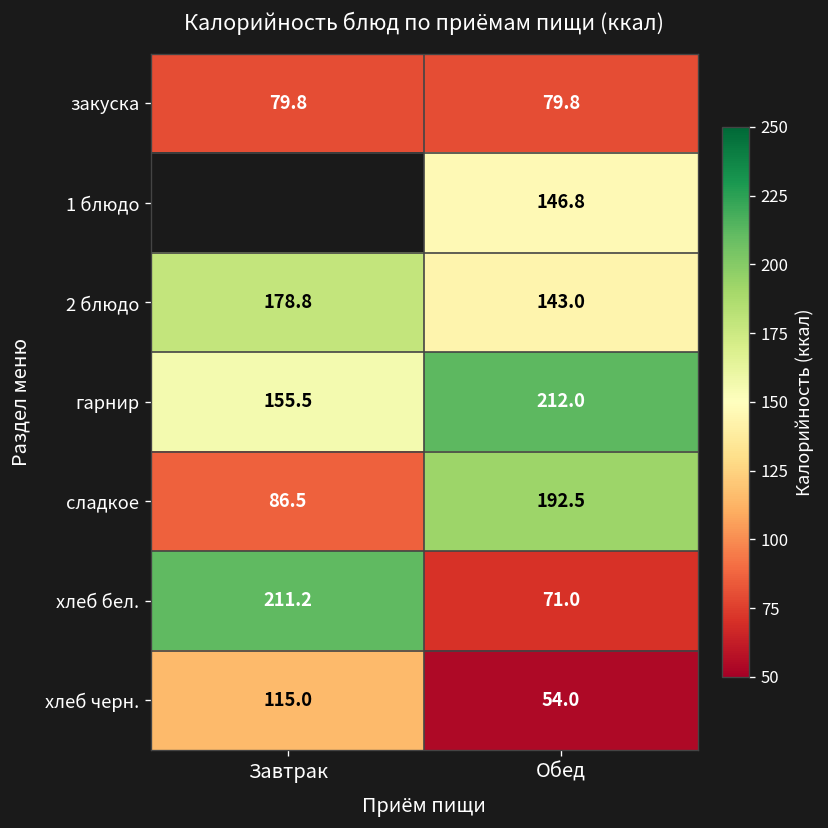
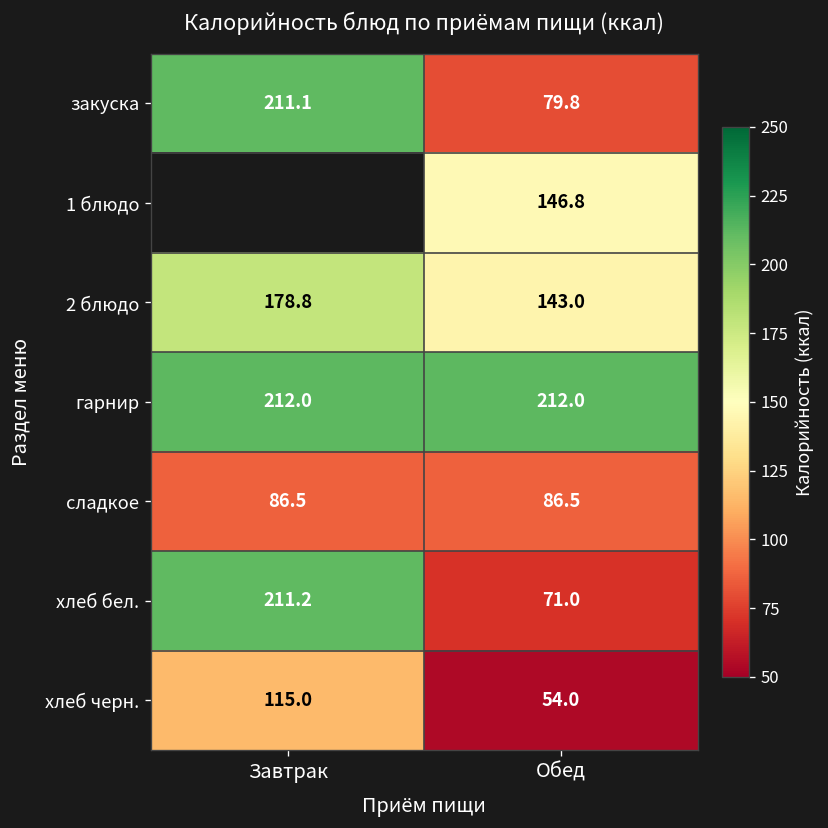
  {
    "закуска": {
-     "Завтрак": 79.8,
+     "Завтрак": 211.1,
      "Обед": 79.8
    },
    "1 блюдо": {
      "Обед": 146.8
    },
    "2 блюдо": {
      "Завтрак": 178.8,
      "Обед": 143.0
    },
    "гарнир": {
-     "Завтрак": 155.5,
+     "Завтрак": 212.0,
      "Обед": 212.0
    },
    "сладкое": {
      "Завтрак": 86.5,
-     "Обед": 192.5
+     "Обед": 86.5
    },
    "хлеб бел.": {
      "Завтрак": 211.2,
      "Обед": 71.0
    },
    "хлеб черн.": {
      "Завтрак": 115.0,
      "Обед": 54.0
    }
  }
